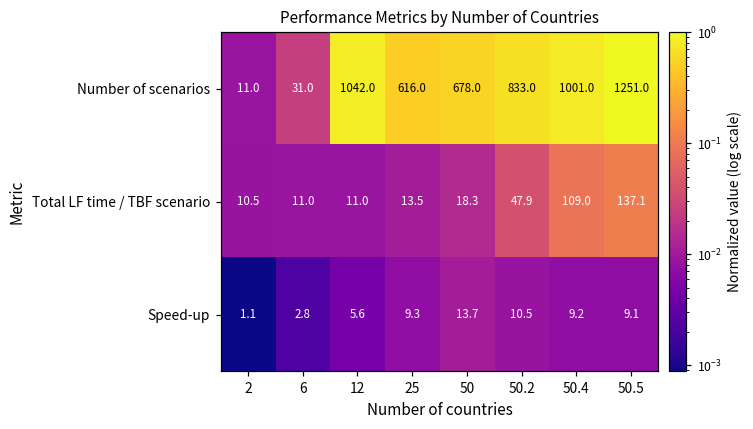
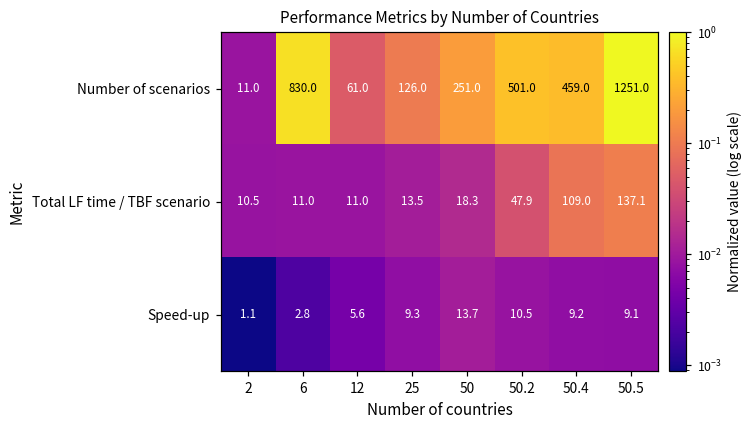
  {
    "Number of scenarios": {
      "2": 11.0,
-     "6": 31.0,
-     "12": 1042.0,
-     "25": 616.0,
-     "50": 678.0,
-     "50.2": 833.0,
-     "50.4": 1001.0,
+     "6": 830.0,
+     "12": 61.0,
+     "25": 126.0,
+     "50": 251.0,
+     "50.2": 501.0,
+     "50.4": 459.0,
      "50.5": 1251.0
    },
    "Total LF time / TBF scenario": {
      "2": 10.5,
      "6": 11.0,
      "12": 11.0,
      "25": 13.5,
      "50": 18.3,
      "50.2": 47.9,
      "50.4": 109.0,
      "50.5": 137.1
    },
    "Speed-up": {
      "2": 1.1,
      "6": 2.8,
      "12": 5.6,
      "25": 9.3,
      "50": 13.7,
      "50.2": 10.5,
      "50.4": 9.2,
      "50.5": 9.1
    }
  }
